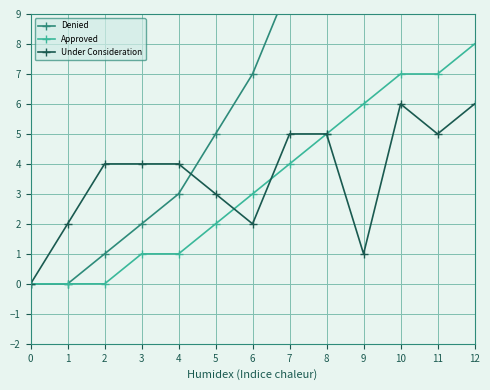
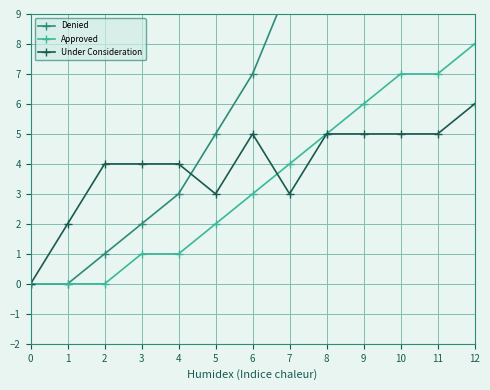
  {
    "Under Consideration": {
      "1": 2,
      "2": 4,
      "3": 4,
      "4": 4,
      "5": 3,
-     "6": 2,
-     "7": 5,
-     "9": 1,
-     "10": 6,
+     "6": 5,
+     "7": 3,
+     "9": 5,
+     "10": 5,
      "11": 5,
      "12": 6
    }
  }
